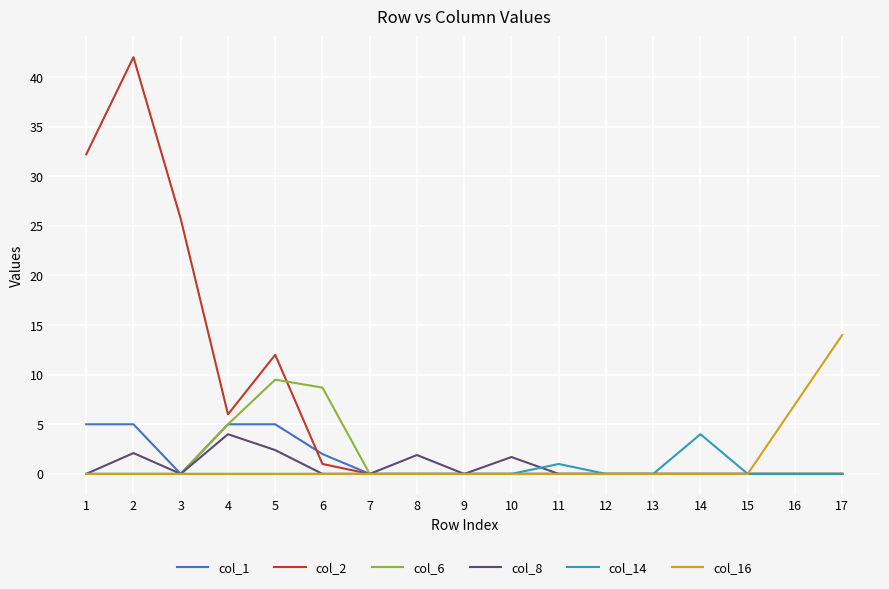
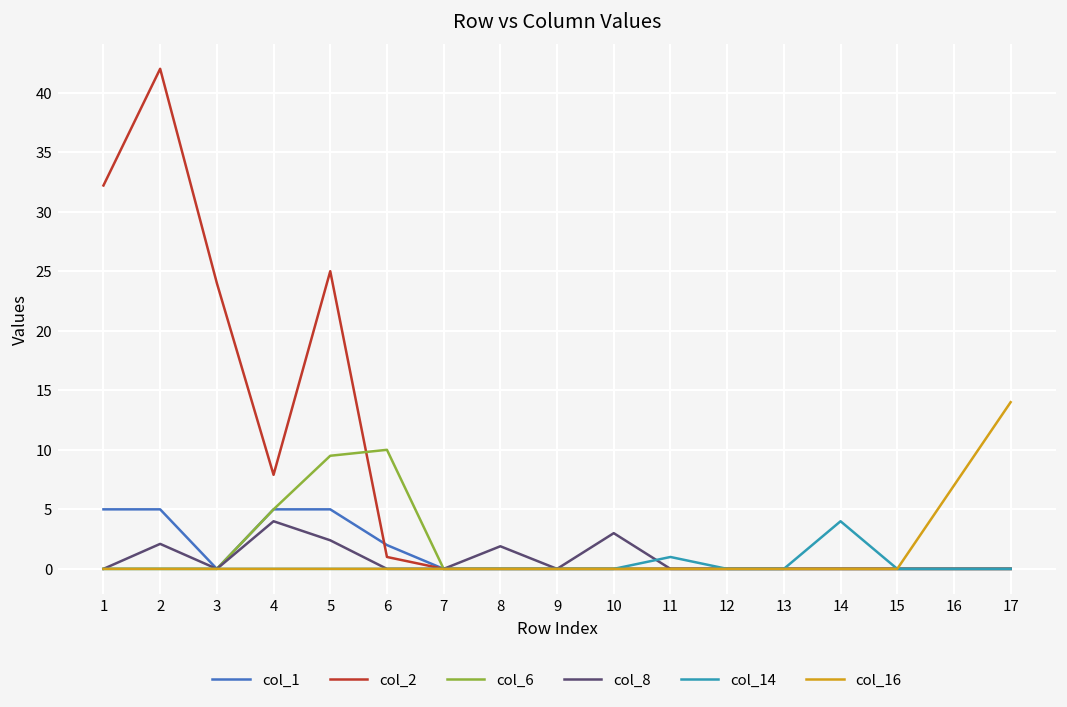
  {
    "col_2": {
      "1": 32,
      "2": 42,
-     "3": 26,
-     "4": 6,
-     "5": 12,
+     "3": 24,
+     "4": 8,
+     "5": 25,
      "6": 1
    },
    "col_6": {
      "5": 10,
-     "6": 9
+     "6": 10
    },
    "col_8": {
      "2": 2,
      "4": 4,
      "5": 2,
      "8": 2,
-     "10": 2
+     "10": 3
    },
    "col_16": {
      "16": 7,
      "17": 14
    }
  }
